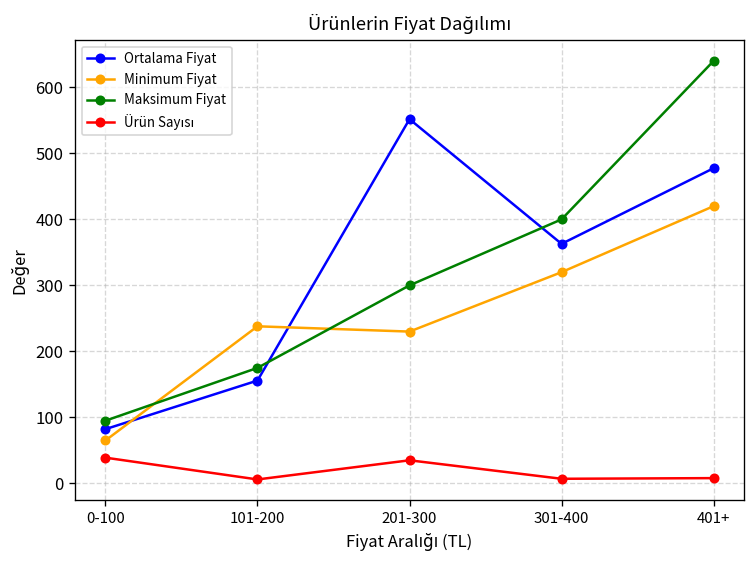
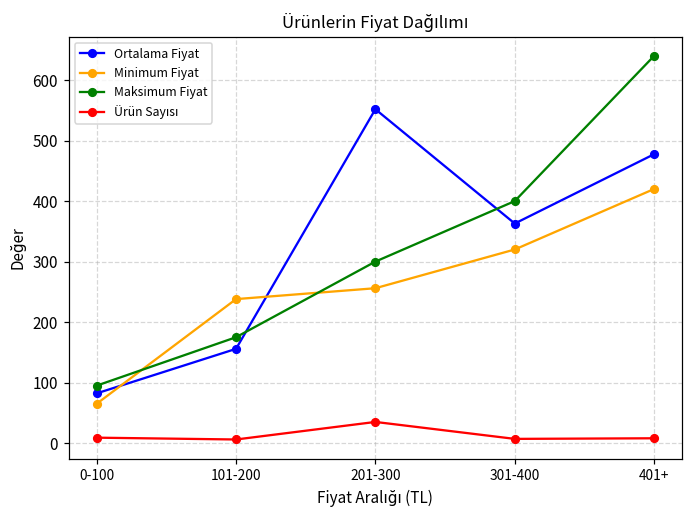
  {
    "Ortalama Fiyat": {
      "0-100": 80,
      "101-200": 160,
      "201-300": 550,
      "301-400": 360,
      "401+": 480
    },
    "Minimum Fiyat": {
      "0-100": 70,
      "101-200": 240,
-     "201-300": 230,
+     "201-300": 260,
      "301-400": 320,
      "401+": 420
    },
    "Maksimum Fiyat": {
      "0-100": 100,
      "101-200": 180,
      "201-300": 300,
      "301-400": 400,
      "401+": 640
    },
    "Ürün Sayısı": {
-     "0-100": 40,
+     "0-100": 10,
      "101-200": 10,
      "201-300": 40,
      "301-400": 10,
      "401+": 10
    }
  }
